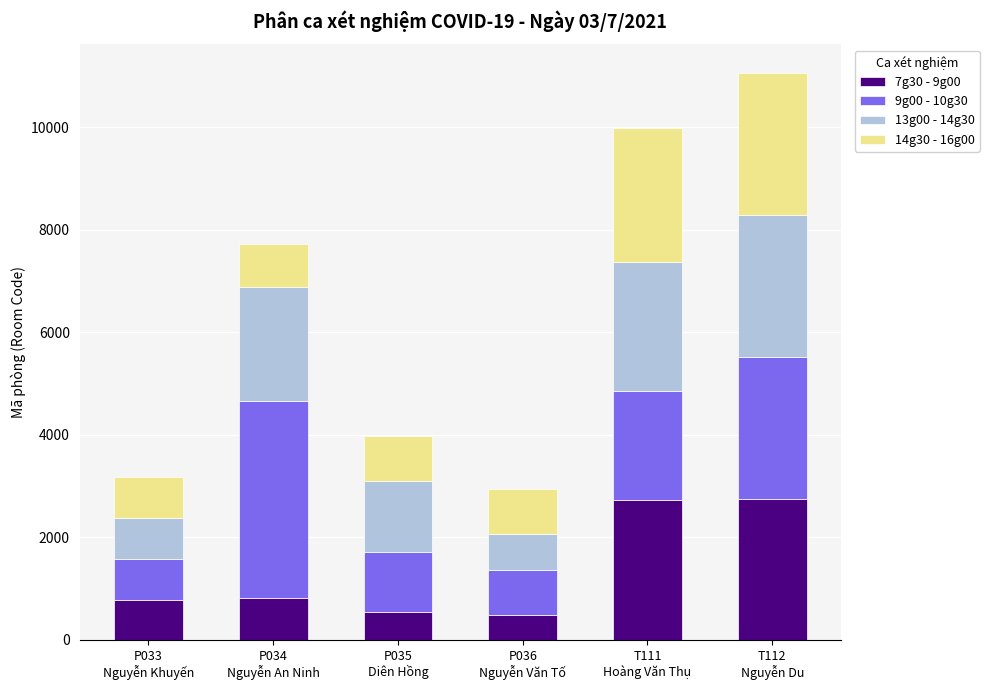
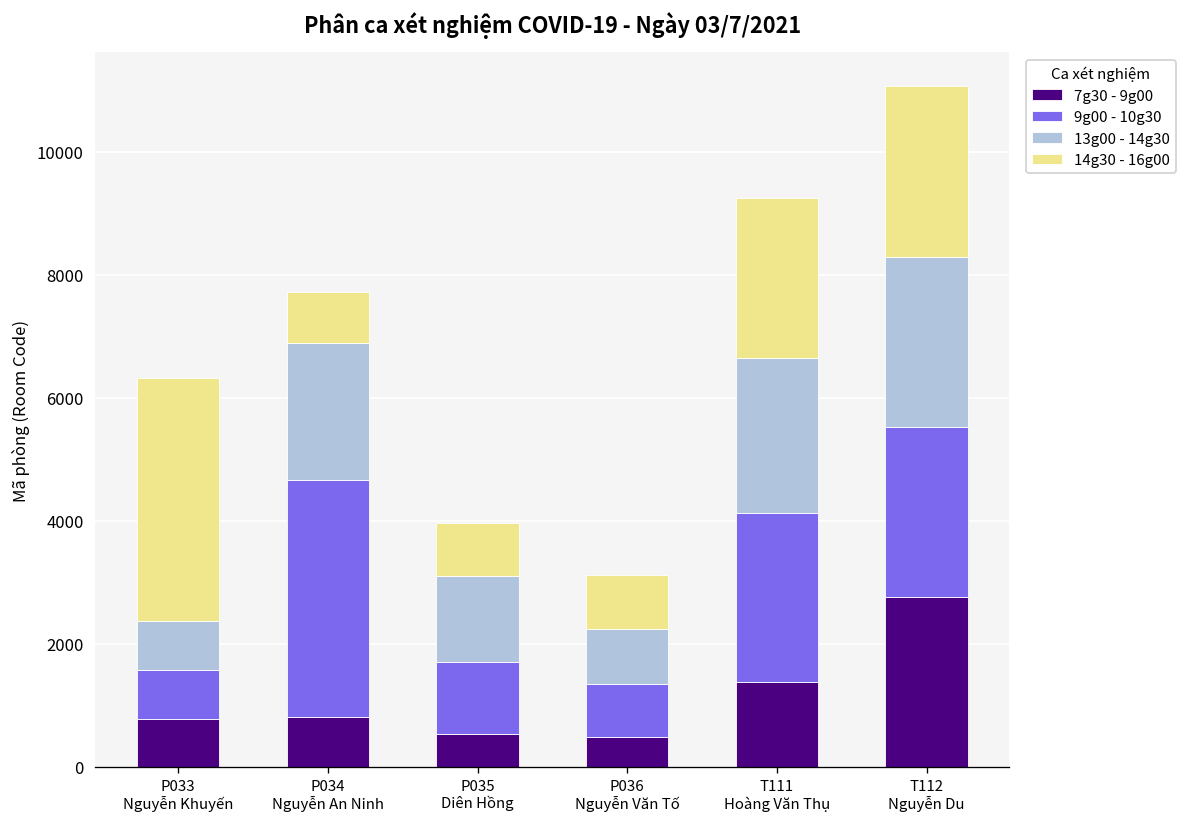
  {
    "7g30 - 9g00": {
      "P033 Nguyễn Khuyến": 800,
      "P034 Nguyễn An Ninh": 800,
      "P035 Diên Hồng": 500,
      "P036 Nguyễn Văn Tố": 500,
-     "T111 Hoàng Văn Thụ": 2700,
+     "T111 Hoàng Văn Thụ": 1400,
      "T112 Nguyễn Du": 2800
    },
    "9g00 - 10g30": {
      "P033 Nguyễn Khuyến": 800,
      "P034 Nguyễn An Ninh": 3800,
      "P035 Diên Hồng": 1200,
      "P036 Nguyễn Văn Tố": 900,
-     "T111 Hoàng Văn Thụ": 2100,
+     "T111 Hoàng Văn Thụ": 2700,
      "T112 Nguyễn Du": 2800
    },
    "13g00 - 14g30": {
      "P033 Nguyễn Khuyến": 800,
      "P034 Nguyễn An Ninh": 2200,
      "P035 Diên Hồng": 1400,
-     "P036 Nguyễn Văn Tố": 700,
+     "P036 Nguyễn Văn Tố": 900,
      "T111 Hoàng Văn Thụ": 2500,
      "T112 Nguyễn Du": 2800
    },
    "14g30 - 16g00": {
-     "P033 Nguyễn Khuyến": 800,
+     "P033 Nguyễn Khuyến": 3900,
      "P034 Nguyễn An Ninh": 800,
      "P035 Diên Hồng": 900,
      "P036 Nguyễn Văn Tố": 900,
      "T111 Hoàng Văn Thụ": 2600,
      "T112 Nguyễn Du": 2800
    }
  }
